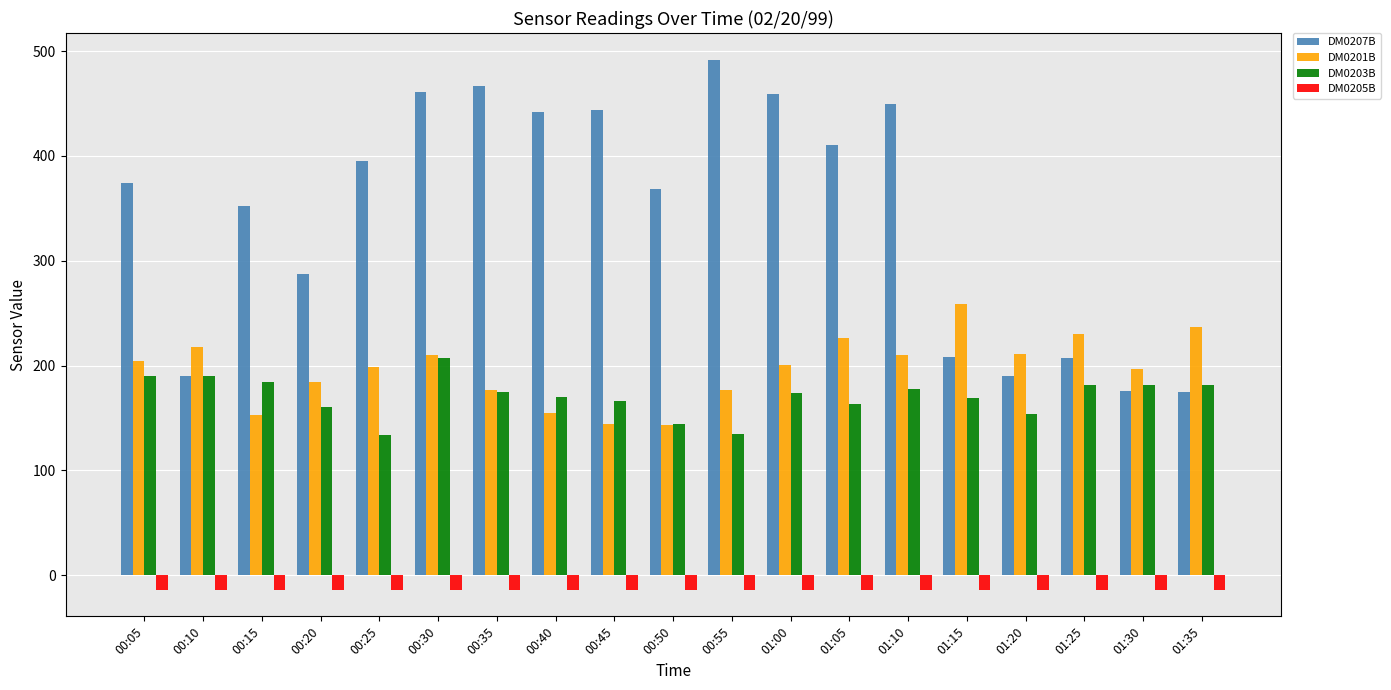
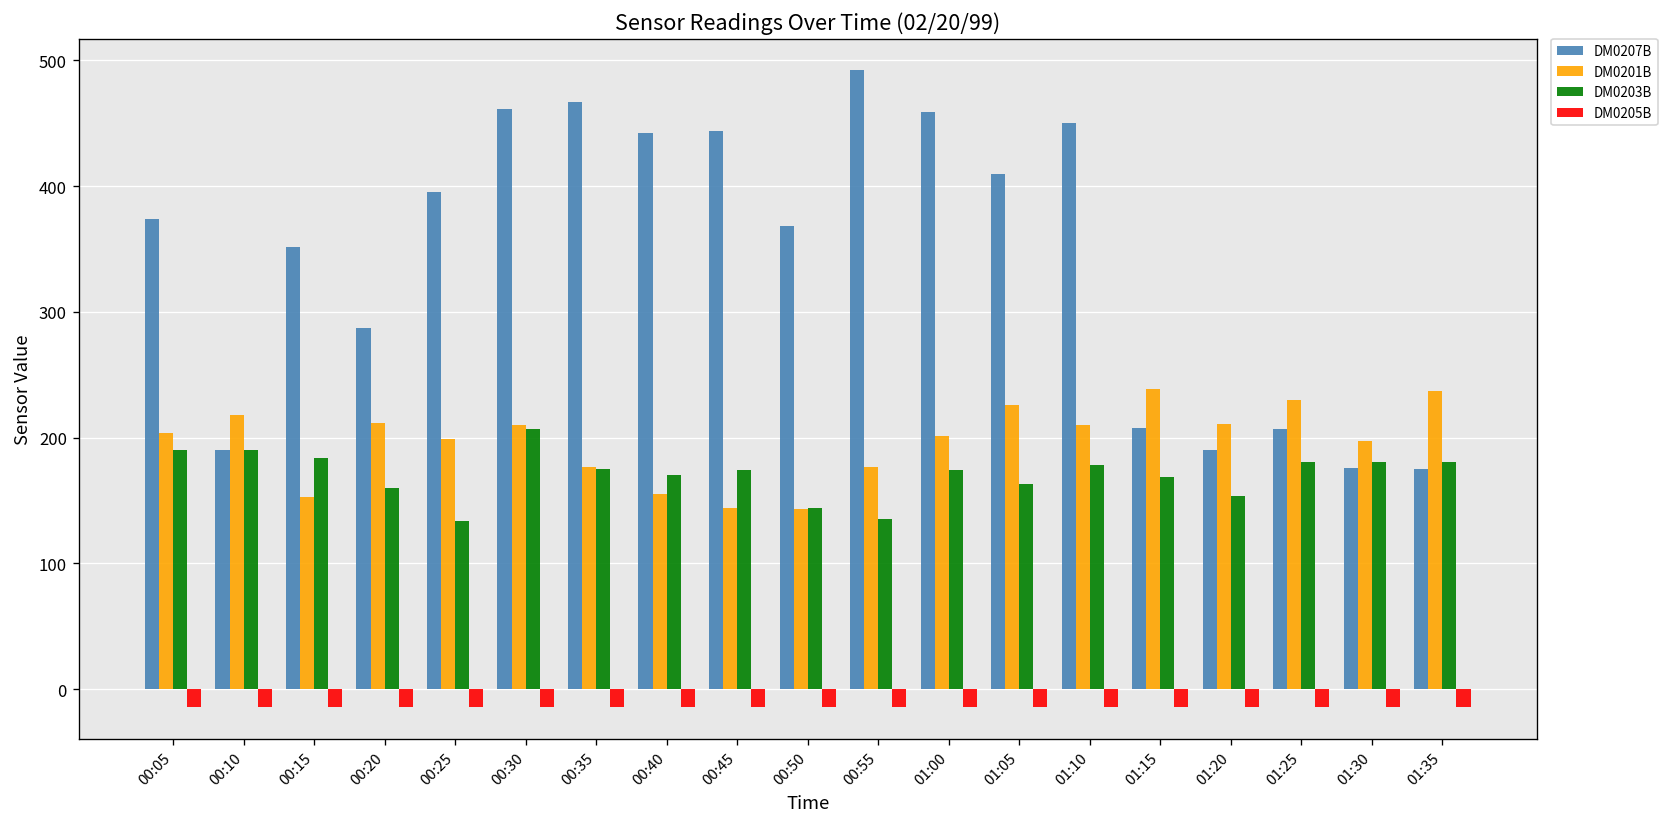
  {
    "DM0207B": {
      "00:05": 374,
      "00:10": 190,
      "00:15": 352,
      "00:20": 287,
      "00:25": 395,
      "00:30": 461,
      "00:35": 467,
      "00:40": 442,
      "00:45": 444,
      "00:50": 368,
      "00:55": 492,
      "01:00": 459,
      "01:05": 410,
      "01:10": 450,
      "01:15": 208,
      "01:20": 190,
      "01:25": 207,
      "01:30": 176,
      "01:35": 175
    },
    "DM0201B": {
      "00:05": 204,
      "00:10": 218,
      "00:15": 153,
-     "00:20": 184,
+     "00:20": 212,
      "00:25": 199,
      "00:30": 210,
      "00:35": 177,
      "00:40": 155,
      "00:45": 144,
      "00:50": 143,
      "00:55": 177,
      "01:00": 201,
      "01:05": 226,
      "01:10": 210,
-     "01:15": 259,
+     "01:15": 239,
      "01:20": 211,
      "01:25": 230,
      "01:30": 197,
      "01:35": 237
    },
    "DM0203B": {
      "00:05": 190,
      "00:10": 190,
      "00:15": 184,
      "00:20": 160,
      "00:25": 134,
      "00:30": 207,
      "00:35": 175,
      "00:40": 170,
-     "00:45": 166,
+     "00:45": 174,
      "00:50": 144,
      "00:55": 135,
      "01:00": 174,
      "01:05": 163,
      "01:10": 178,
      "01:15": 169,
      "01:20": 154,
      "01:25": 181,
      "01:30": 181,
      "01:35": 181
    },
    "DM0205B": {
      "00:05": -14,
      "00:10": -14,
      "00:15": -14,
      "00:20": -14,
      "00:25": -14,
      "00:30": -14,
      "00:35": -14,
      "00:40": -14,
      "00:45": -14,
      "00:50": -14,
      "00:55": -14,
      "01:00": -14,
      "01:05": -14,
      "01:10": -14,
      "01:15": -14,
      "01:20": -14,
      "01:25": -14,
      "01:30": -14,
      "01:35": -14
    }
  }
